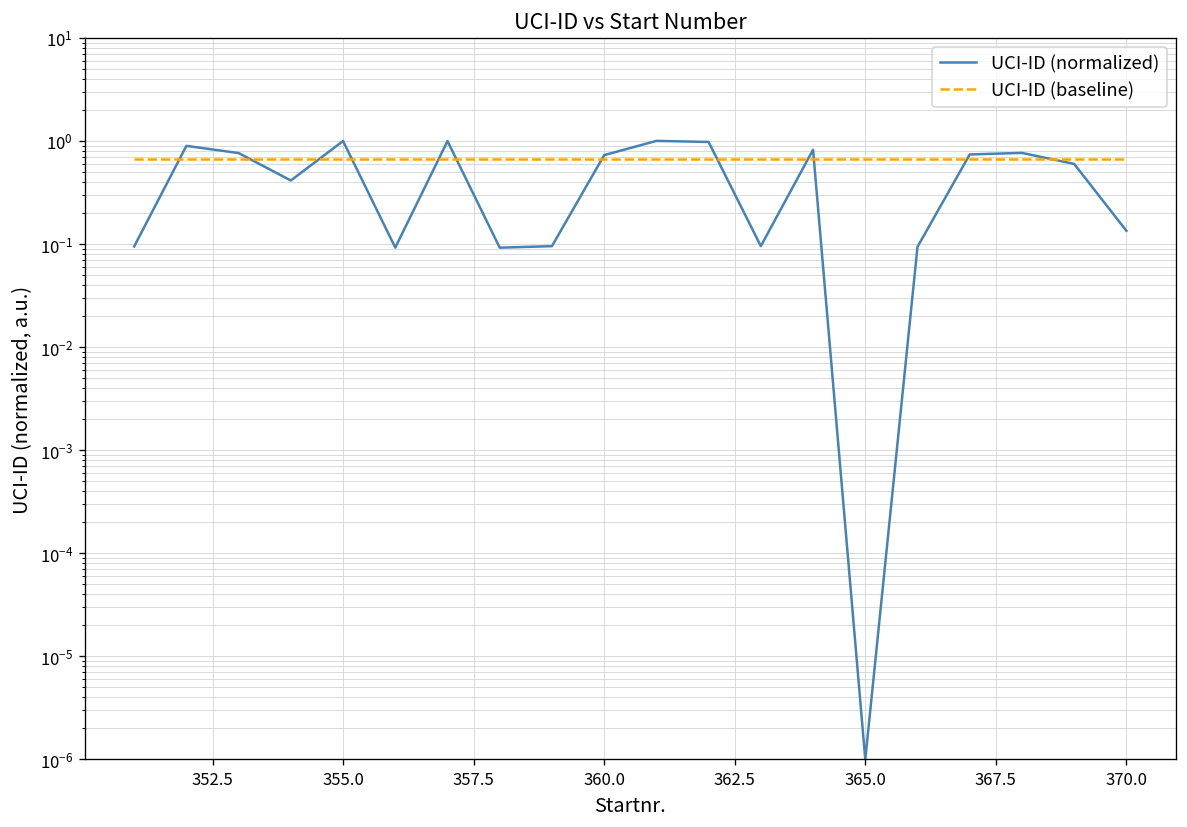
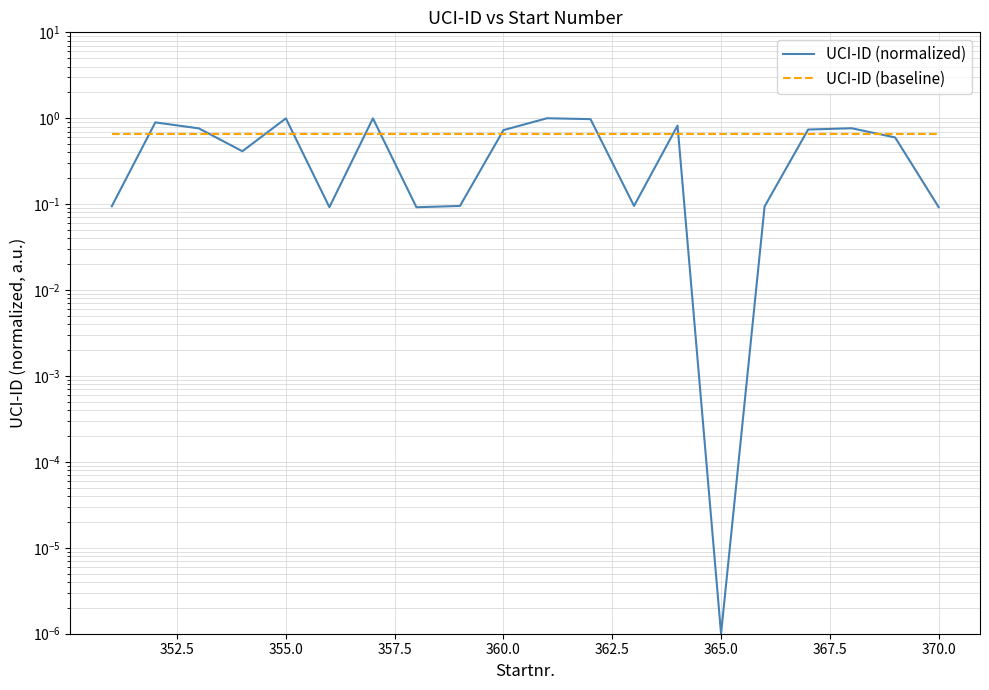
  {
    "UCI-ID (normalized)": {
      "355.0": 1.0,
      "360.0": 0.7,
      "365.0": 0.0000010,
-     "370.0": 0.13
+     "370.0": 0.09
    },
    "UCI-ID (baseline)": {
      "355.0": 0.7,
      "360.0": 0.7,
      "365.0": 0.7,
      "370.0": 0.7
    }
  }
